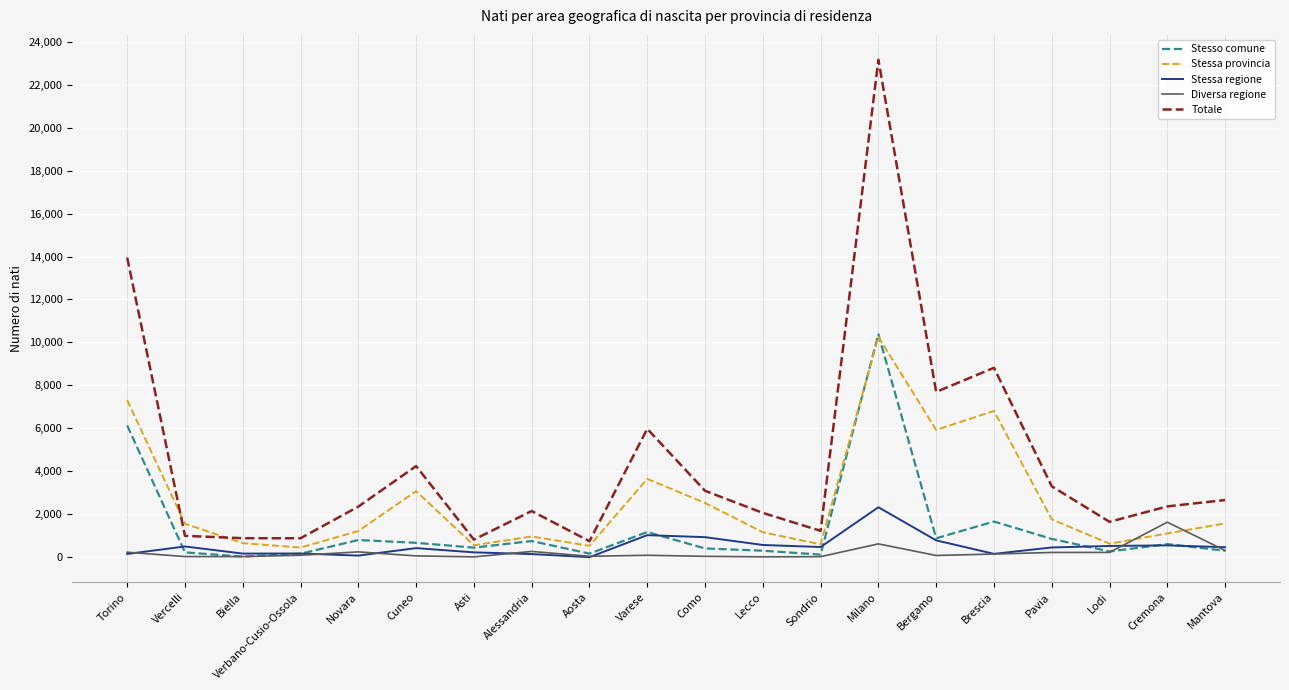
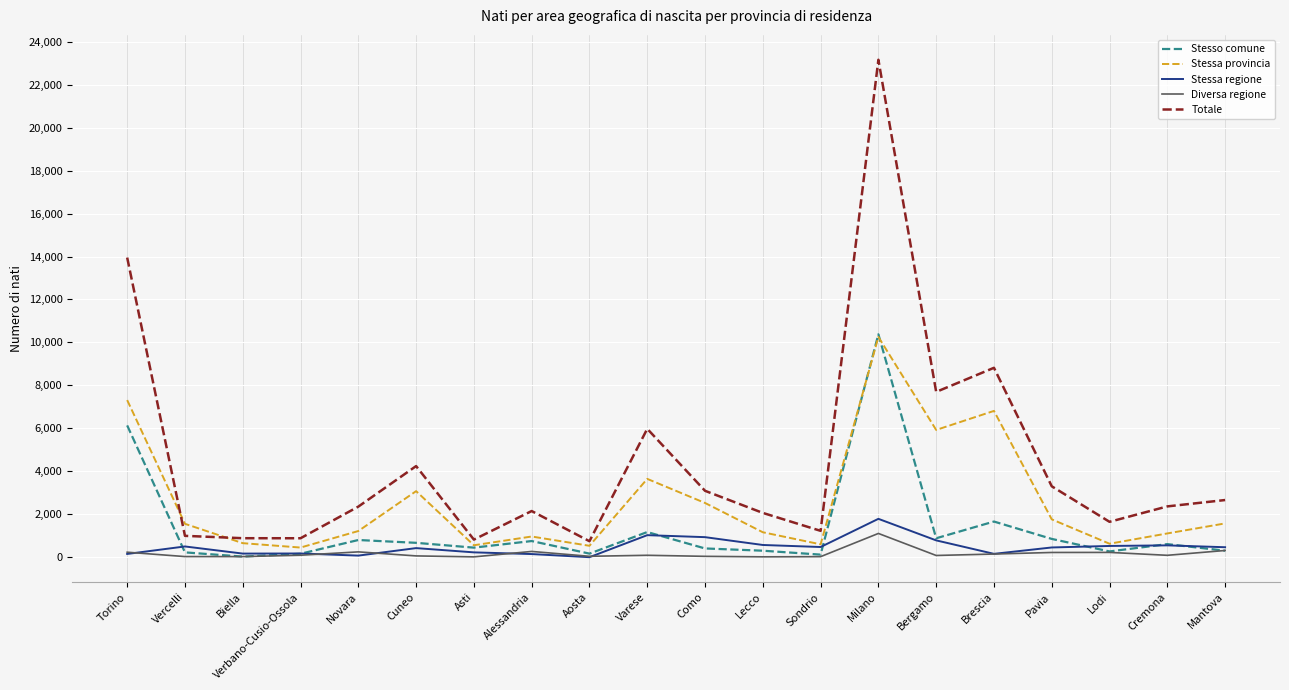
  {
    "Stesso comune": {
      "Torino": "6,100",
      "Vercelli": "200",
      "Novara": "800",
      "Cuneo": "700",
      "Alessandria": "800",
      "Aosta": "200",
      "Varese": "1,200",
      "Como": "400",
      "Lecco": "300",
      "Milano": "10,400",
      "Brescia": "1,700",
      "Pavia": "900"
    },
    "Stessa provincia": {
      "Torino": "7,300",
      "Vercelli": "1,600",
      "Biella": "700",
      "Verbano-Cusio-Ossola": "400",
      "Novara": "1,200",
      "Cuneo": "3,100",
      "Alessandria": "1,000",
      "Aosta": "500",
      "Varese": "3,600",
      "Como": "2,500",
      "Lecco": "1,200",
      "Sondrio": "600",
      "Milano": "10,300",
      "Bergamo": "5,900",
      "Brescia": "6,800",
      "Pavia": "1,800",
      "Cremona": "1,100",
      "Mantova": "1,600"
    },
    "Stessa regione": {
      "Vercelli": "500",
      "Biella": "200",
      "Novara": "100",
      "Cuneo": "400",
      "Asti": "200",
      "Alessandria": "100",
      "Varese": "1,000",
      "Como": "900",
      "Lecco": "600",
      "Sondrio": "500",
-     "Milano": "2,300",
+     "Milano": "1,800",
      "Pavia": "500",
      "Mantova": "500"
    },
    "Diversa regione": {
      "Vercelli": "0",
      "Novara": "200",
      "Cuneo": "100",
      "Asti": "0",
      "Alessandria": "300",
      "Varese": "100",
      "Como": "0",
      "Lecco": "0",
-     "Milano": "600",
+     "Milano": "1,100",
      "Bergamo": "100",
      "Pavia": "200",
-     "Cremona": "1,600"
+     "Cremona": "100"
    },
    "Totale": {
      "Torino": "14,000",
      "Vercelli": "1,000",
      "Biella": "900",
      "Verbano-Cusio-Ossola": "900",
      "Novara": "2,400",
      "Cuneo": "4,200",
      "Asti": "800",
      "Alessandria": "2,100",
      "Aosta": "700",
      "Varese": "6,000",
      "Como": "3,100",
      "Lecco": "2,100",
      "Sondrio": "1,200",
      "Milano": "23,200",
      "Bergamo": "7,700",
      "Brescia": "8,800",
      "Pavia": "3,300",
      "Lodi": "1,600",
      "Cremona": "2,400",
      "Mantova": "2,700"
    }
  }
